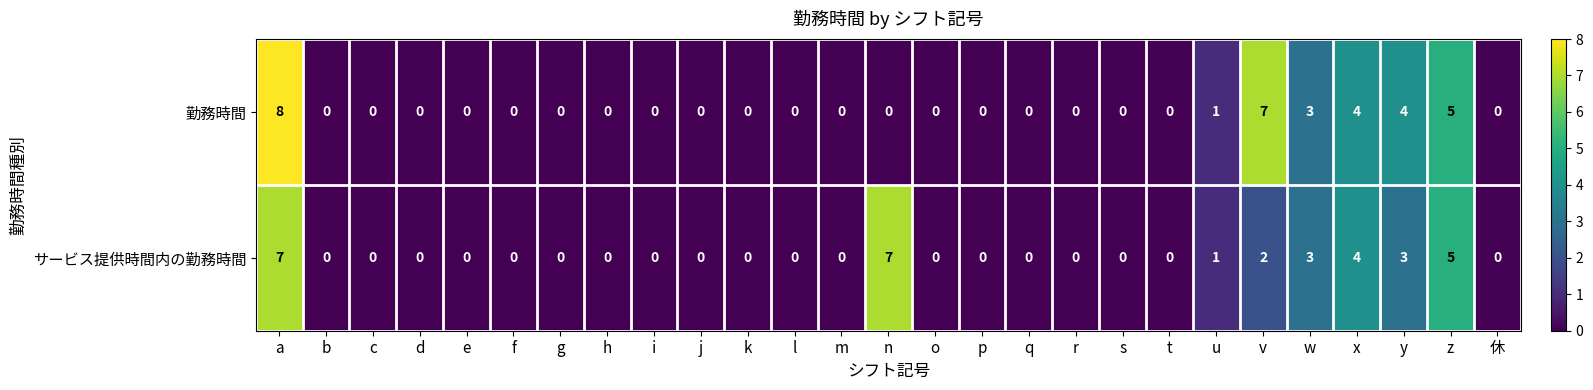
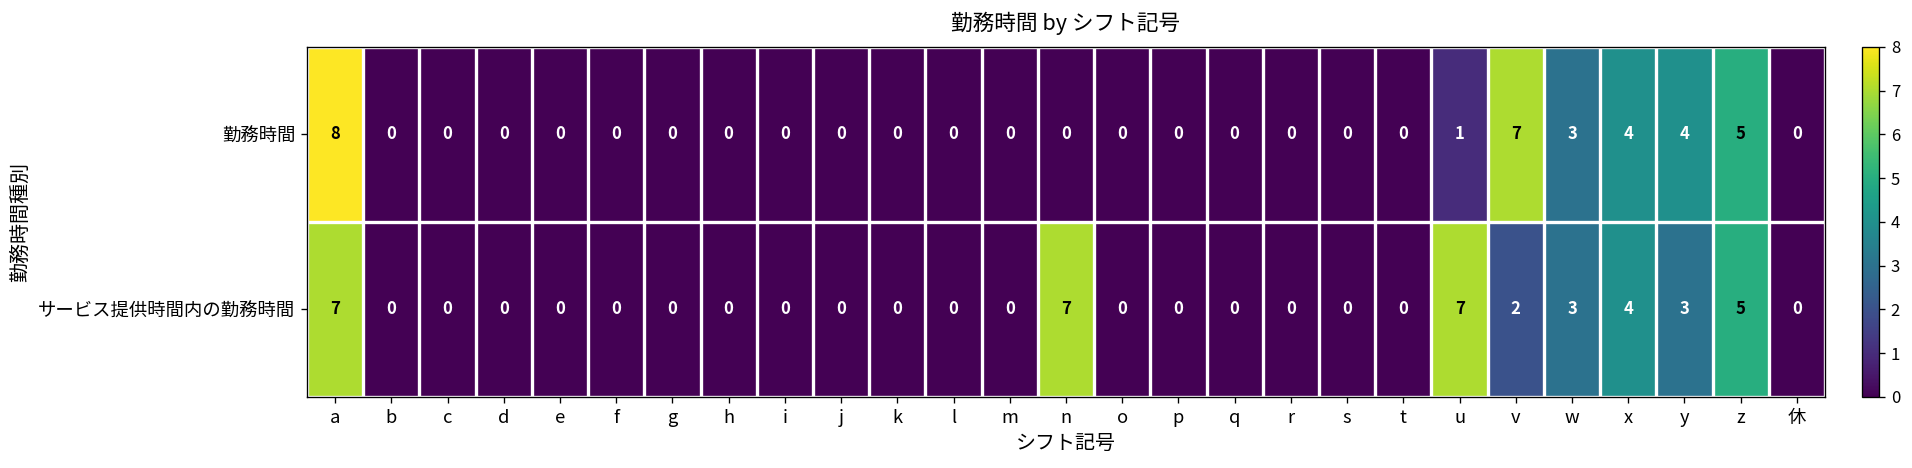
  {
    "勤務時間": {
      "a": 8,
      "b": 0,
      "c": 0,
      "d": 0,
      "e": 0,
      "f": 0,
      "g": 0,
      "h": 0,
      "i": 0,
      "j": 0,
      "k": 0,
      "l": 0,
      "m": 0,
      "n": 0,
      "o": 0,
      "p": 0,
      "q": 0,
      "r": 0,
      "s": 0,
      "t": 0,
      "u": 1,
      "v": 7,
      "w": 3,
      "x": 4,
      "y": 4,
      "z": 5,
      "休": 0
    },
    "サービス提供時間内の勤務時間": {
      "a": 7,
      "b": 0,
      "c": 0,
      "d": 0,
      "e": 0,
      "f": 0,
      "g": 0,
      "h": 0,
      "i": 0,
      "j": 0,
      "k": 0,
      "l": 0,
      "m": 0,
      "n": 7,
      "o": 0,
      "p": 0,
      "q": 0,
      "r": 0,
      "s": 0,
      "t": 0,
-     "u": 1,
+     "u": 7,
      "v": 2,
      "w": 3,
      "x": 4,
      "y": 3,
      "z": 5,
      "休": 0
    }
  }
